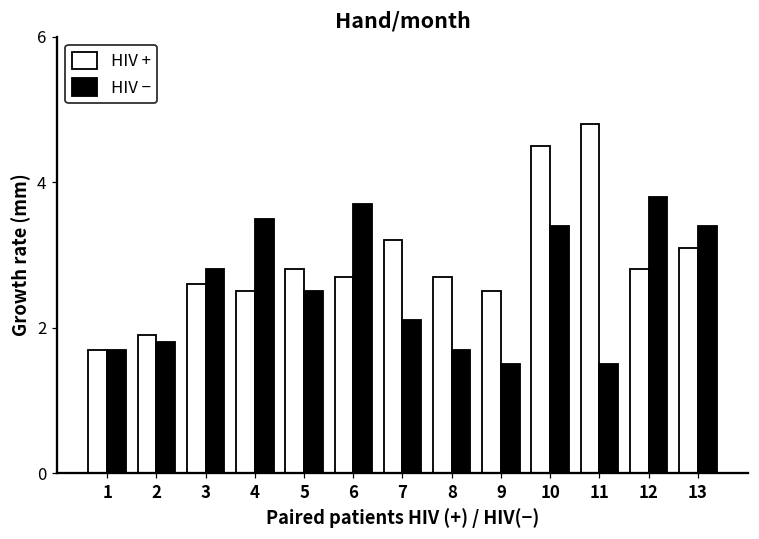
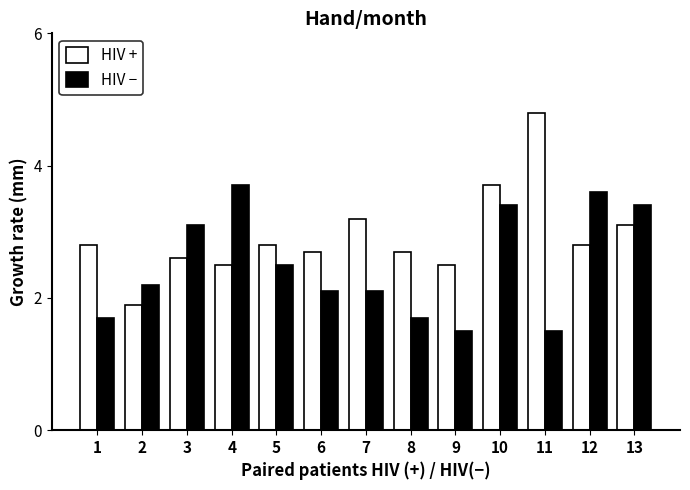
  {
    "HIV +": {
-     "1": 1.7,
+     "1": 2.8,
      "2": 1.9,
      "3": 2.6,
      "4": 2.5,
      "5": 2.8,
      "6": 2.7,
      "7": 3.2,
      "8": 2.7,
      "9": 2.5,
-     "10": 4.5,
+     "10": 3.7,
      "11": 4.8,
      "12": 2.8,
      "13": 3.1
    },
    "HIV −": {
      "1": 1.7,
-     "2": 1.8,
-     "3": 2.8,
-     "4": 3.5,
+     "2": 2.2,
+     "3": 3.1,
+     "4": 3.7,
      "5": 2.5,
-     "6": 3.7,
+     "6": 2.1,
      "7": 2.1,
      "8": 1.7,
      "9": 1.5,
      "10": 3.4,
      "11": 1.5,
-     "12": 3.8,
+     "12": 3.6,
      "13": 3.4
    }
  }
